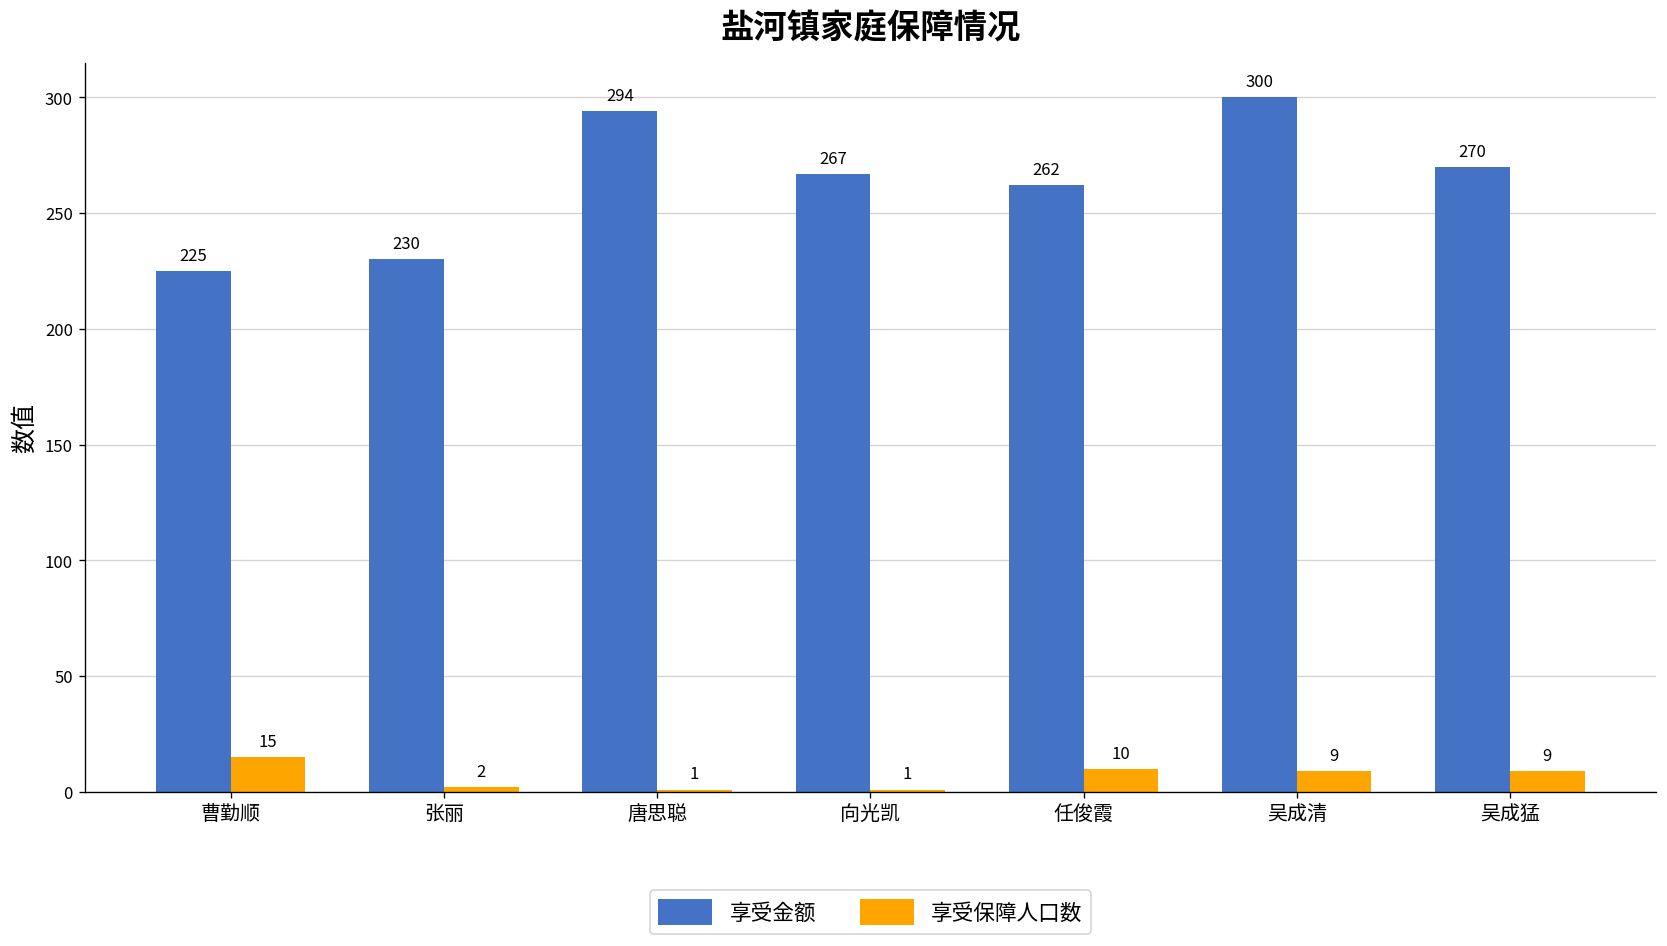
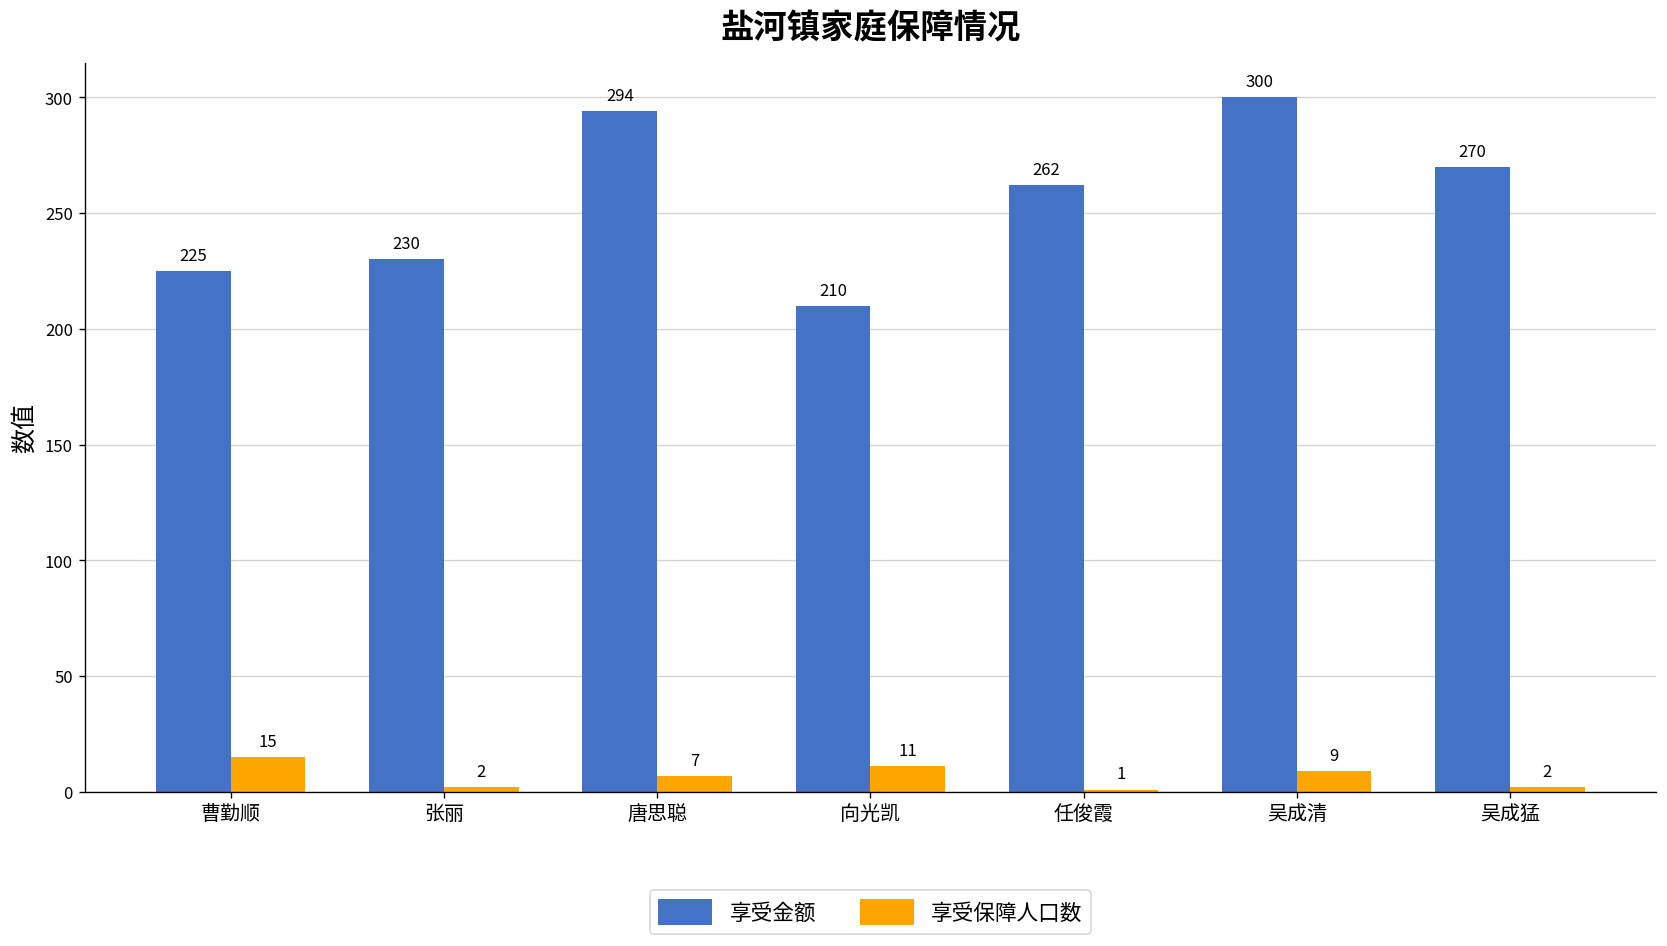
  {
    "享受金额": {
      "曹勤顺": 225,
      "张丽": 230,
      "唐思聪": 294,
-     "向光凯": 267,
+     "向光凯": 210,
      "任俊霞": 262,
      "吴成清": 300,
      "吴成猛": 270
    },
    "享受保障人口数": {
      "曹勤顺": 15,
      "张丽": 2,
-     "唐思聪": 1,
-     "向光凯": 1,
-     "任俊霞": 10,
+     "唐思聪": 7,
+     "向光凯": 11,
+     "任俊霞": 1,
      "吴成清": 9,
-     "吴成猛": 9
+     "吴成猛": 2
    }
  }
